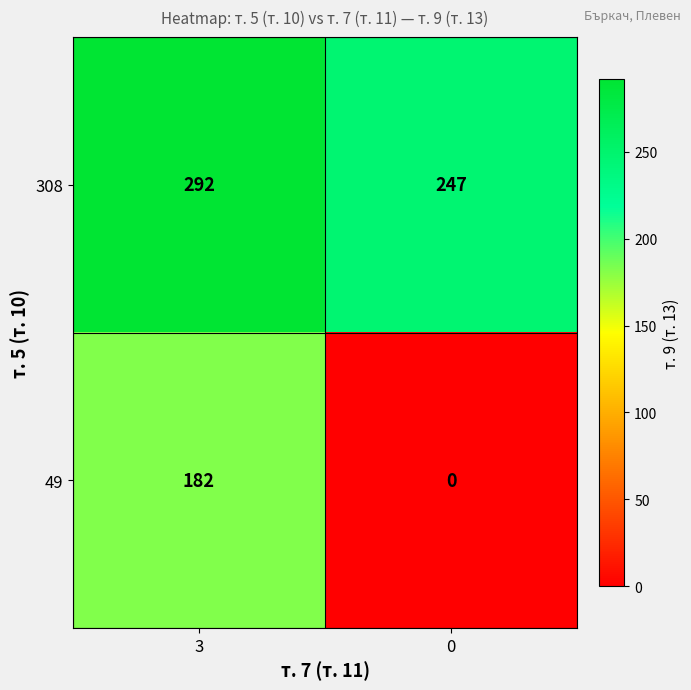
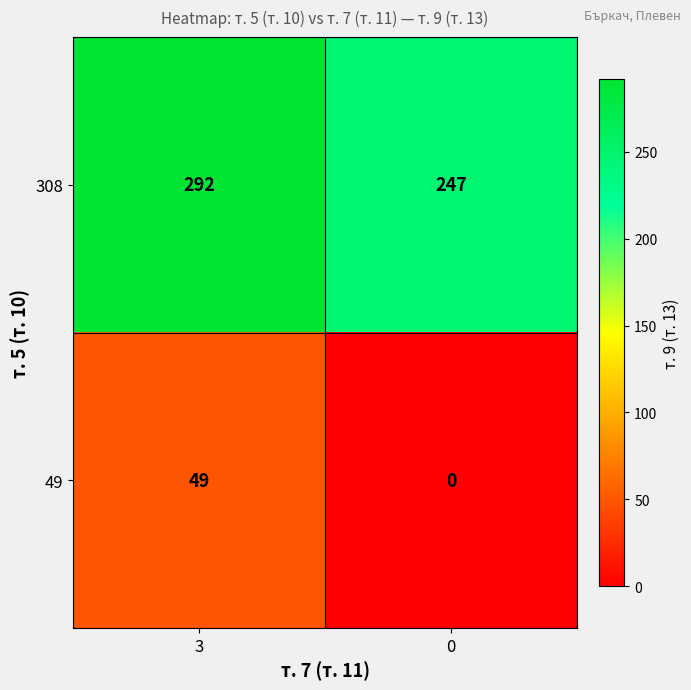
  {
    "308": {
      "3": 292,
      "0": 247
    },
    "49": {
-     "3": 182,
+     "3": 49,
      "0": 0
    }
  }
